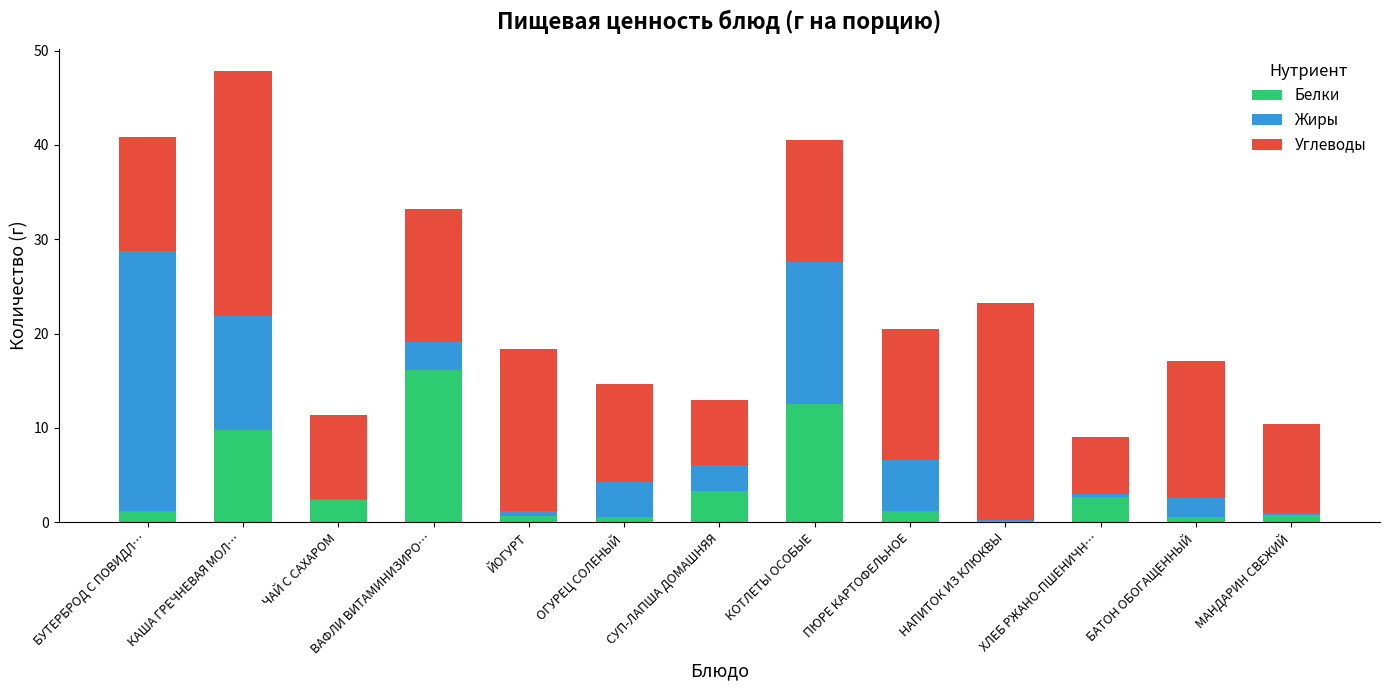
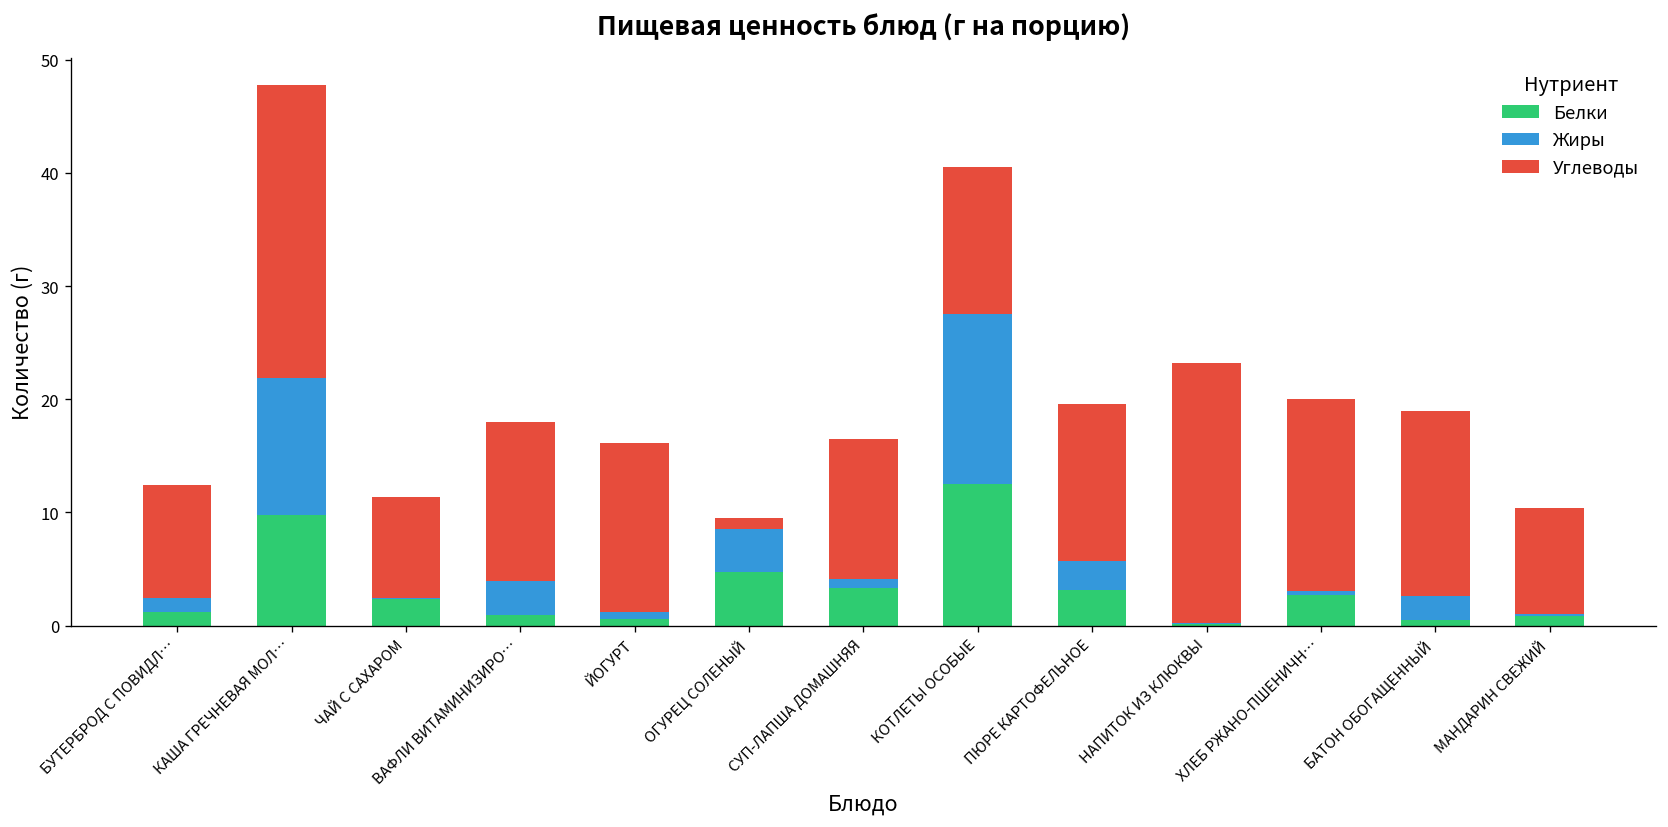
  {
    "Белки": {
      "БУТЕРБРОД С ПОВИДЛ…": 1,
      "КАША ГРЕЧНЕВАЯ МОЛ…": 10,
      "ЧАЙ С САХАРОМ": 2,
-     "ВАФЛИ ВИТАМИНИЗИРО…": 16,
+     "ВАФЛИ ВИТАМИНИЗИРО…": 1,
      "ЙОГУРТ": 1,
-     "ОГУРЕЦ СОЛЕНЫЙ": 1,
+     "ОГУРЕЦ СОЛЕНЫЙ": 5,
      "СУП-ЛАПША ДОМАШНЯЯ": 3,
      "КОТЛЕТЫ ОСОБЫЕ": 13,
-     "ПЮРЕ КАРТОФЕЛЬНОЕ": 1,
+     "ПЮРЕ КАРТОФЕЛЬНОЕ": 3,
      "ХЛЕБ РЖАНО-ПШЕНИЧН…": 3,
      "БАТОН ОБОГАЩЕННЫЙ": 1,
      "МАНДАРИН СВЕЖИЙ": 1
    },
    "Жиры": {
-     "БУТЕРБРОД С ПОВИДЛ…": 28,
+     "БУТЕРБРОД С ПОВИДЛ…": 1,
      "КАША ГРЕЧНЕВАЯ МОЛ…": 12,
      "ВАФЛИ ВИТАМИНИЗИРО…": 3,
      "ЙОГУРТ": 1,
      "ОГУРЕЦ СОЛЕНЫЙ": 4,
-     "СУП-ЛАПША ДОМАШНЯЯ": 3,
+     "СУП-ЛАПША ДОМАШНЯЯ": 1,
      "КОТЛЕТЫ ОСОБЫЕ": 15,
-     "ПЮРЕ КАРТОФЕЛЬНОЕ": 5,
+     "ПЮРЕ КАРТОФЕЛЬНОЕ": 3,
      "ХЛЕБ РЖАНО-ПШЕНИЧН…": 0,
      "БАТОН ОБОГАЩЕННЫЙ": 2
    },
    "Углеводы": {
-     "БУТЕРБРОД С ПОВИДЛ…": 12,
+     "БУТЕРБРОД С ПОВИДЛ…": 10,
      "КАША ГРЕЧНЕВАЯ МОЛ…": 26,
      "ЧАЙ С САХАРОМ": 9,
      "ВАФЛИ ВИТАМИНИЗИРО…": 14,
-     "ЙОГУРТ": 17,
-     "ОГУРЕЦ СОЛЕНЫЙ": 10,
-     "СУП-ЛАПША ДОМАШНЯЯ": 7,
+     "ЙОГУРТ": 15,
+     "ОГУРЕЦ СОЛЕНЫЙ": 1,
+     "СУП-ЛАПША ДОМАШНЯЯ": 12,
      "КОТЛЕТЫ ОСОБЫЕ": 13,
      "ПЮРЕ КАРТОФЕЛЬНОЕ": 14,
      "НАПИТОК ИЗ КЛЮКВЫ": 23,
-     "ХЛЕБ РЖАНО-ПШЕНИЧН…": 6,
-     "БАТОН ОБОГАЩЕННЫЙ": 14,
+     "ХЛЕБ РЖАНО-ПШЕНИЧН…": 17,
+     "БАТОН ОБОГАЩЕННЫЙ": 16,
      "МАНДАРИН СВЕЖИЙ": 9
    }
  }
